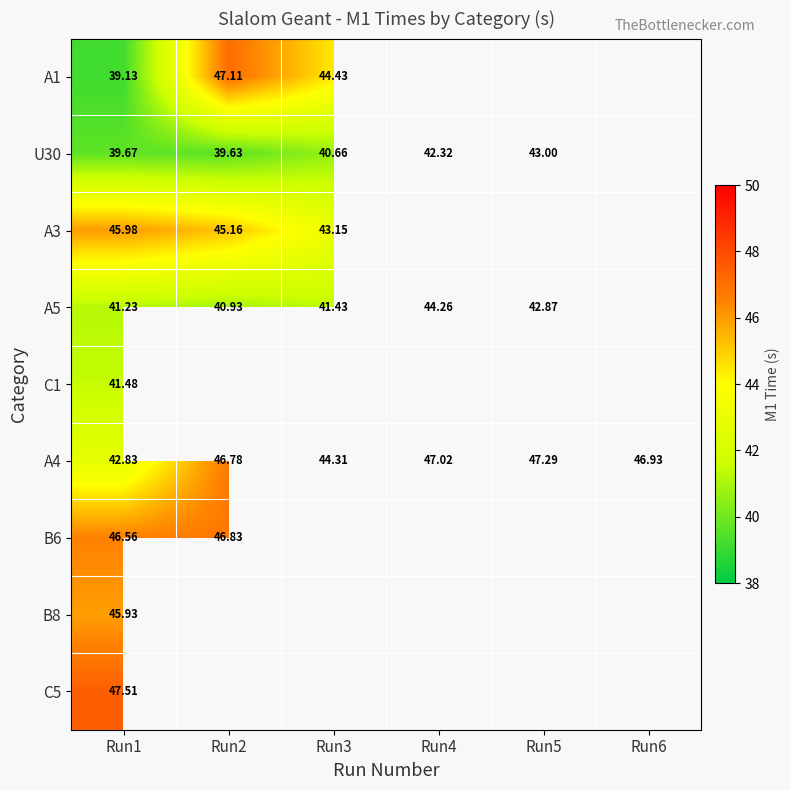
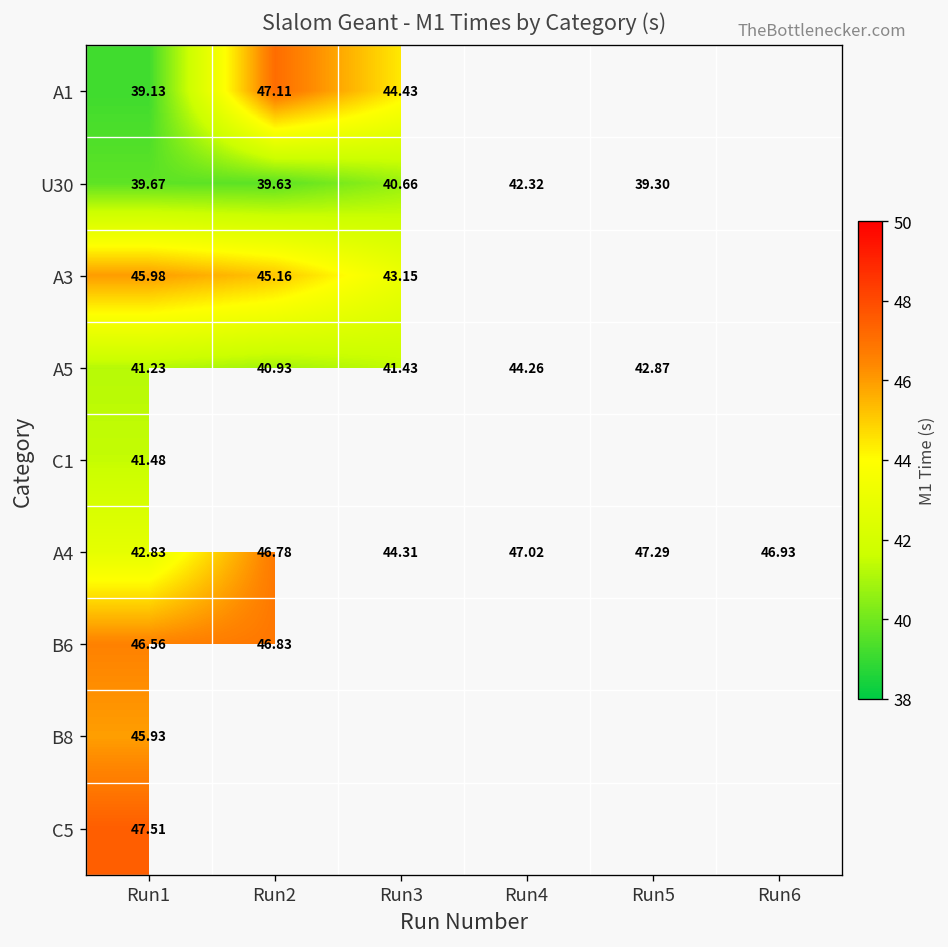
  {
    "A1": {
      "Run1": 39.13,
      "Run2": 47.11,
      "Run3": 44.43
    },
    "U30": {
      "Run1": 39.67,
      "Run2": 39.63,
      "Run3": 40.66,
      "Run4": 42.32,
-     "Run5": 43.00
+     "Run5": 39.30
    },
    "A3": {
      "Run1": 45.98,
      "Run2": 45.16,
      "Run3": 43.15
    },
    "A5": {
      "Run1": 41.23,
      "Run2": 40.93,
      "Run3": 41.43,
      "Run4": 44.26,
      "Run5": 42.87
    },
    "C1": {
      "Run1": 41.48
    },
    "A4": {
      "Run1": 42.83,
      "Run2": 46.78,
      "Run3": 44.31,
      "Run4": 47.02,
      "Run5": 47.29,
      "Run6": 46.93
    },
    "B6": {
      "Run1": 46.56,
      "Run2": 46.83
    },
    "B8": {
      "Run1": 45.93
    },
    "C5": {
      "Run1": 47.51
    }
  }
